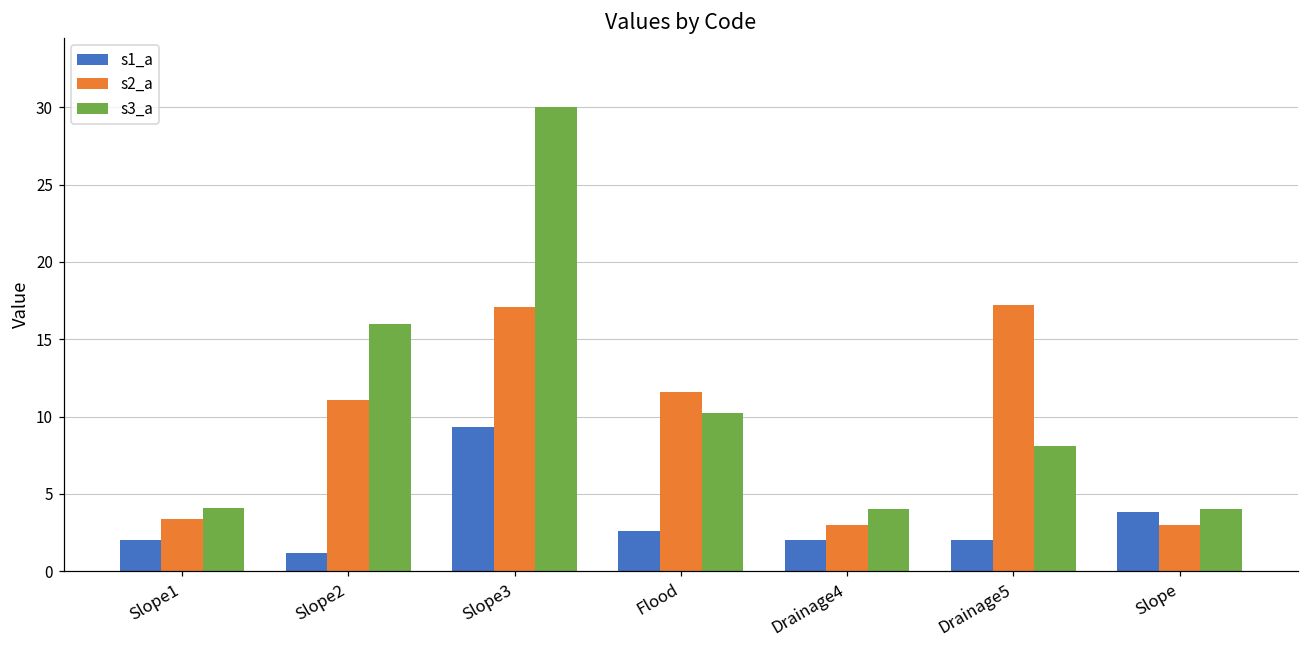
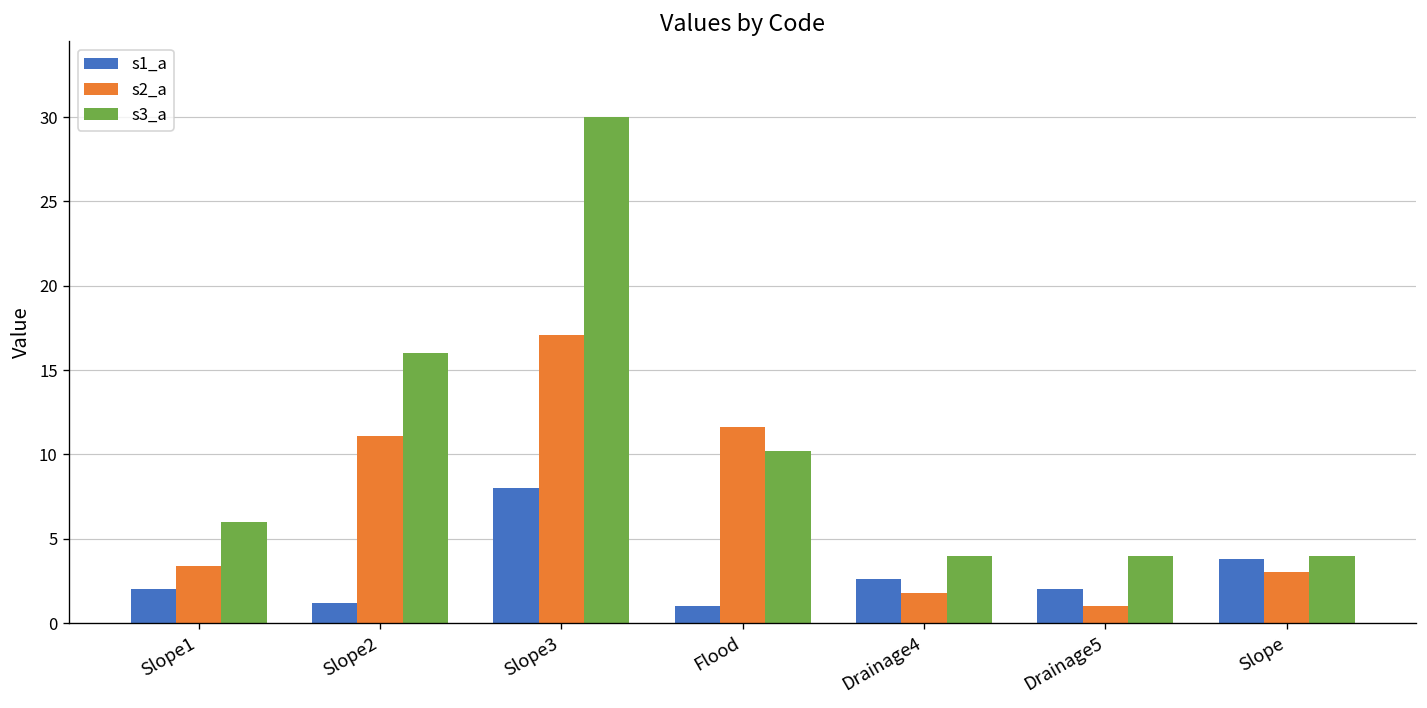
  {
    "s1_a": {
      "Slope1": 2.0,
      "Slope2": 1.2,
-     "Slope3": 9.3,
-     "Flood": 2.6,
-     "Drainage4": 2.0,
+     "Slope3": 8.0,
+     "Flood": 1.0,
+     "Drainage4": 2.6,
      "Drainage5": 2.0,
      "Slope": 3.8
    },
    "s2_a": {
      "Slope1": 3.4,
      "Slope2": 11.1,
      "Slope3": 17.1,
      "Flood": 11.6,
-     "Drainage4": 3.0,
-     "Drainage5": 17.2,
+     "Drainage4": 1.8,
+     "Drainage5": 1.0,
      "Slope": 3.0
    },
    "s3_a": {
-     "Slope1": 4.1,
+     "Slope1": 6.0,
      "Slope2": 16.0,
      "Slope3": 30.0,
      "Flood": 10.2,
      "Drainage4": 4.0,
-     "Drainage5": 8.1,
+     "Drainage5": 4.0,
      "Slope": 4.0
    }
  }
